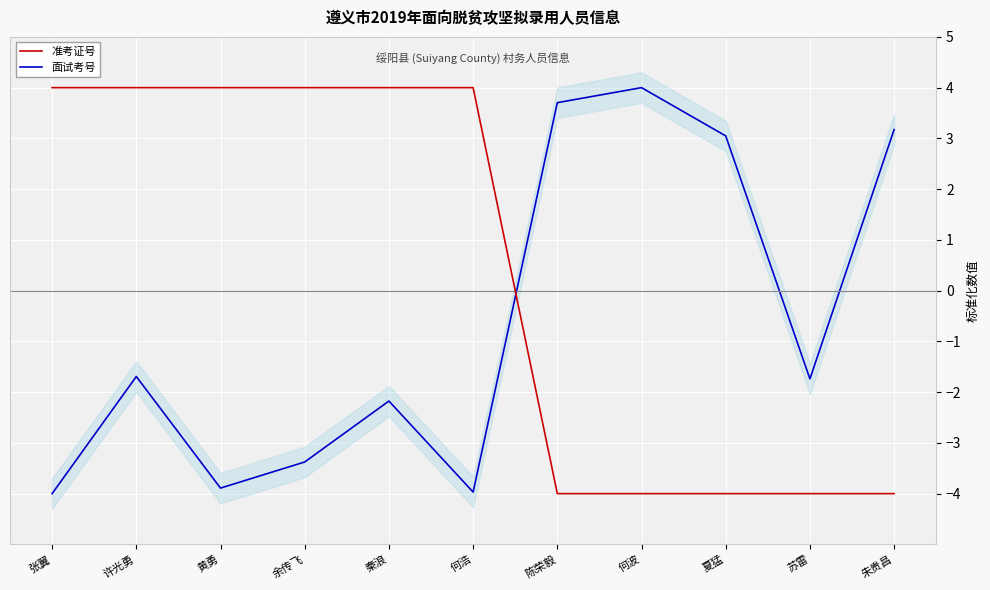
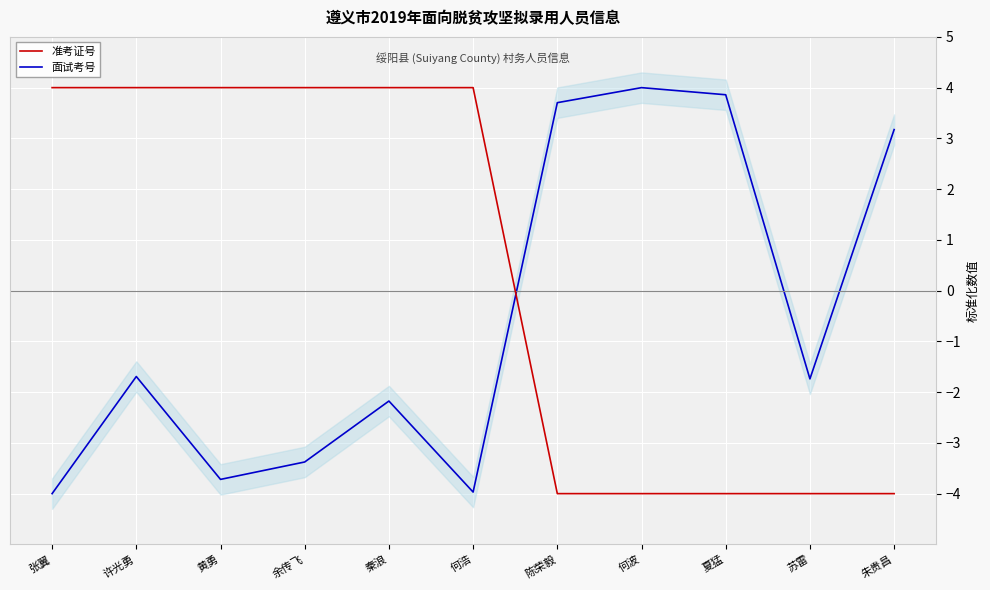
  {
    "准考证号": {
      "张翼": 4.0,
      "许光勇": 4.0,
      "黄勇": 4.0,
      "余传飞": 4.0,
      "秦浪": 4.0,
      "何浩": 4.0,
      "陈荣毅": -4.0,
      "何波": -4.0,
      "夏猛": -4.0,
      "苏雷": -4.0,
      "朱贵昌": -4.0
    },
    "面试考号": {
      "张翼": -4.0,
      "许光勇": -1.7,
-     "黄勇": -3.9,
+     "黄勇": -3.7,
      "余传飞": -3.4,
      "秦浪": -2.2,
      "何浩": -4.0,
      "陈荣毅": 3.7,
      "何波": 4.0,
-     "夏猛": 3.0,
+     "夏猛": 3.9,
      "苏雷": -1.7,
      "朱贵昌": 3.2
    }
  }
